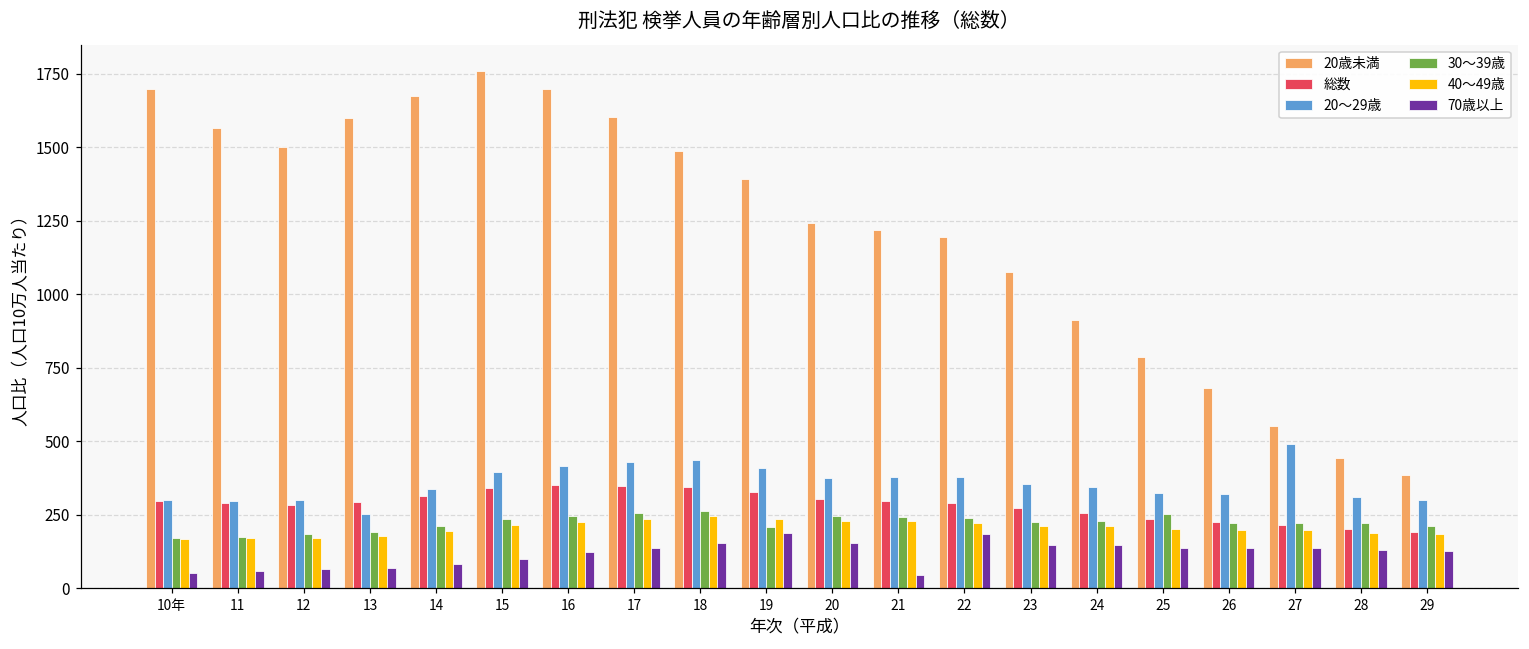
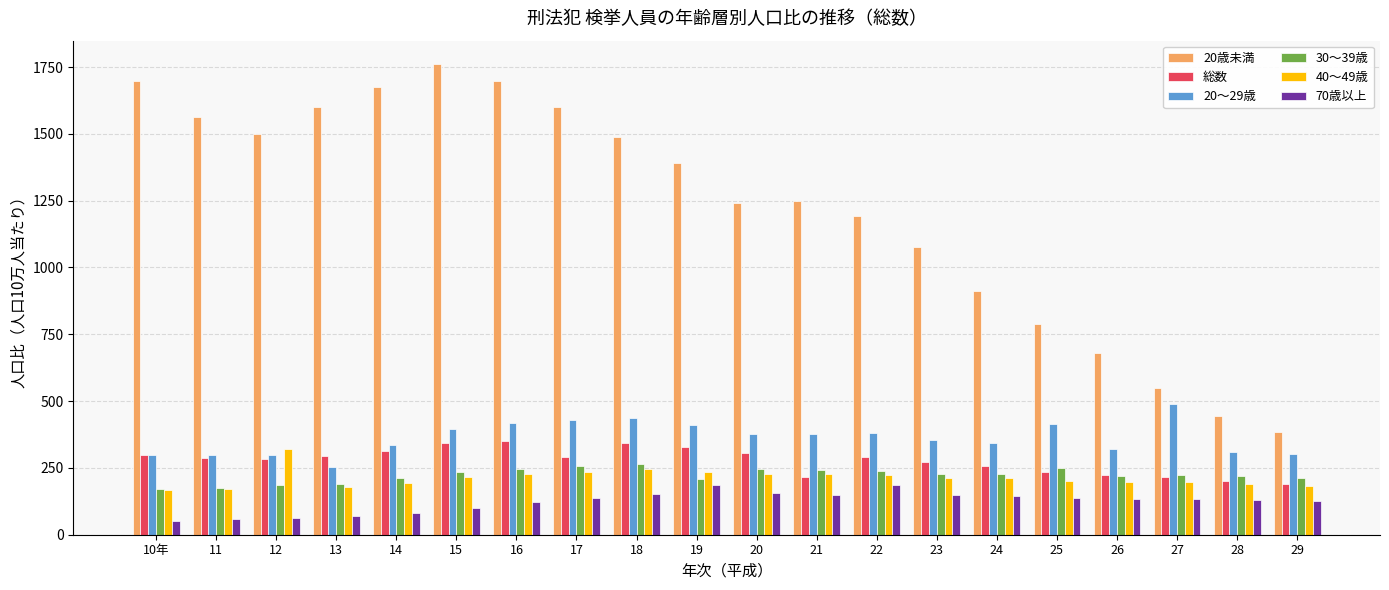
  {
    "20歳未満": {
      "10年": 1700,
      "11": 1560,
      "12": 1500,
      "13": 1600,
      "14": 1680,
      "15": 1760,
      "16": 1700,
      "17": 1600,
      "18": 1490,
      "19": 1390,
      "20": 1240,
-     "21": 1220,
+     "21": 1250,
      "22": 1190,
      "23": 1080,
      "24": 910,
      "25": 790,
      "26": 680,
      "27": 550,
      "28": 440,
      "29": 380
    },
    "総数": {
      "10年": 300,
      "11": 290,
      "12": 280,
      "13": 290,
      "14": 310,
      "15": 340,
      "16": 350,
-     "17": 350,
+     "17": 290,
      "18": 340,
      "19": 330,
      "20": 300,
-     "21": 300,
+     "21": 220,
      "22": 290,
      "23": 270,
      "24": 260,
      "25": 230,
      "26": 220,
      "27": 220,
      "28": 200,
      "29": 190
    },
    "20～29歳": {
      "10年": 300,
      "11": 300,
      "12": 300,
      "13": 250,
      "14": 340,
      "15": 400,
      "16": 420,
      "17": 430,
      "18": 440,
      "19": 410,
      "20": 380,
      "21": 380,
      "22": 380,
      "23": 350,
      "24": 340,
-     "25": 320,
+     "25": 410,
      "26": 320,
      "27": 490,
      "28": 310,
      "29": 300
    },
    "30～39歳": {
      "10年": 170,
      "11": 170,
      "12": 180,
      "13": 190,
      "14": 210,
      "15": 240,
      "16": 250,
      "17": 260,
      "18": 260,
      "19": 210,
      "20": 240,
      "21": 240,
      "22": 240,
      "23": 230,
      "24": 230,
      "25": 250,
      "26": 220,
      "27": 220,
      "28": 220,
      "29": 210
    },
    "40～49歳": {
      "10年": 170,
      "11": 170,
-     "12": 170,
+     "12": 320,
      "13": 180,
      "14": 190,
      "15": 220,
      "16": 230,
      "17": 230,
      "18": 240,
      "19": 240,
      "20": 230,
      "21": 230,
      "22": 220,
      "23": 210,
      "24": 210,
      "25": 200,
      "26": 200,
      "27": 200,
      "28": 190,
      "29": 180
    },
    "70歳以上": {
      "10年": 50,
      "11": 60,
      "12": 60,
      "13": 70,
      "14": 80,
      "15": 100,
      "16": 120,
      "17": 140,
      "18": 150,
      "19": 190,
      "20": 150,
-     "21": 50,
+     "21": 150,
      "22": 190,
      "23": 150,
      "24": 150,
      "25": 140,
      "26": 140,
      "27": 140,
      "28": 130,
      "29": 130
    }
  }
